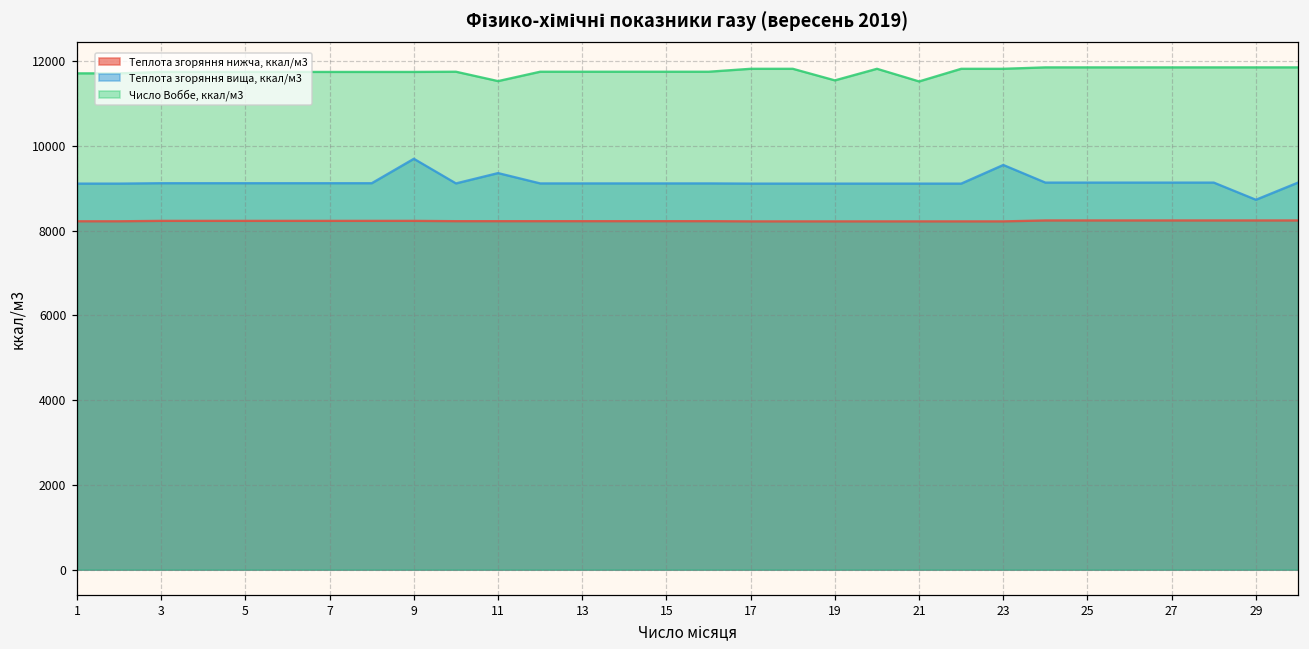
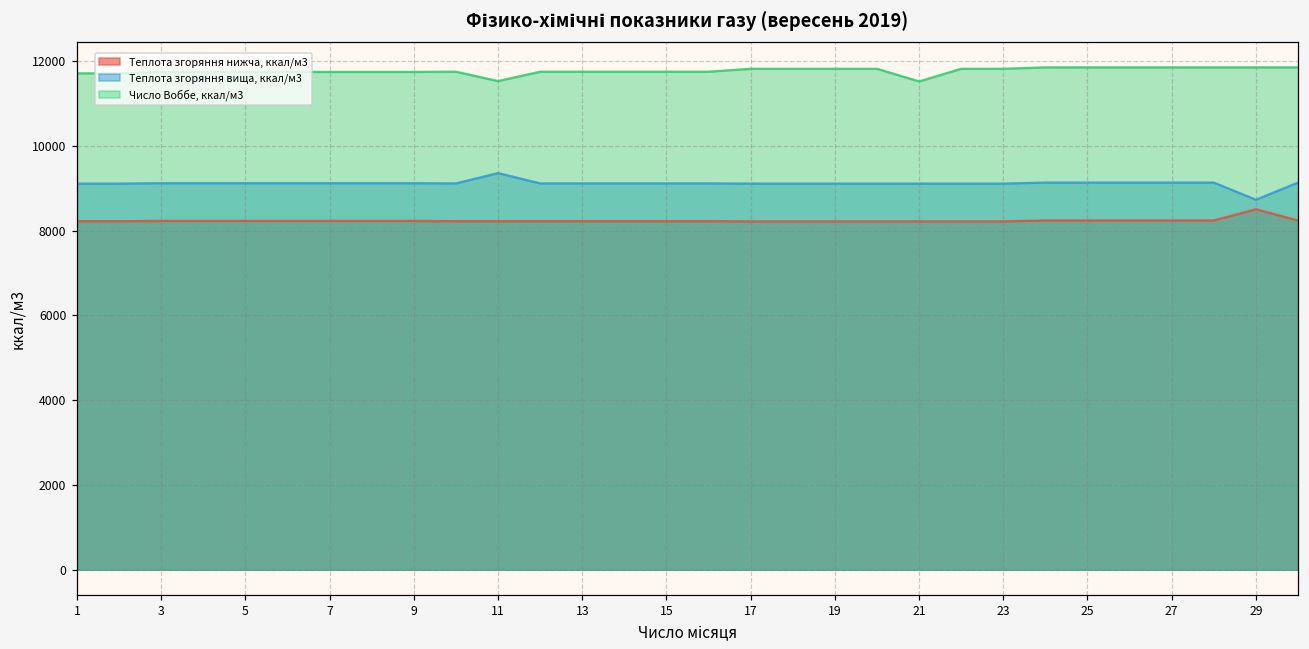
  {
    "Теплота згоряння нижча, ккал/м3": {
      "1": 8200,
      "3": 8200,
      "5": 8200,
      "7": 8200,
      "9": 8200,
      "11": 8200,
      "13": 8200,
      "15": 8200,
      "17": 8200,
      "19": 8200,
      "21": 8200,
      "23": 8200,
      "25": 8200,
      "27": 8200,
-     "29": 8200
+     "29": 8500
    },
    "Теплота згоряння вища, ккал/м3": {
      "1": 9100,
      "3": 9100,
      "5": 9100,
      "7": 9100,
-     "9": 9700,
+     "9": 9100,
      "11": 9400,
      "13": 9100,
      "15": 9100,
      "17": 9100,
      "19": 9100,
      "21": 9100,
-     "23": 9500,
+     "23": 9100,
      "25": 9100,
      "27": 9100,
      "29": 8700
    },
    "Число Воббе, ккал/м3": {
      "1": 11700,
      "7": 11700,
      "9": 11700,
      "11": 11500,
      "13": 11700,
      "15": 11700,
      "17": 11800,
-     "19": 11500,
+     "19": 11800,
      "21": 11500,
      "23": 11800,
      "25": 11800,
      "27": 11800,
      "29": 11800
    }
  }
